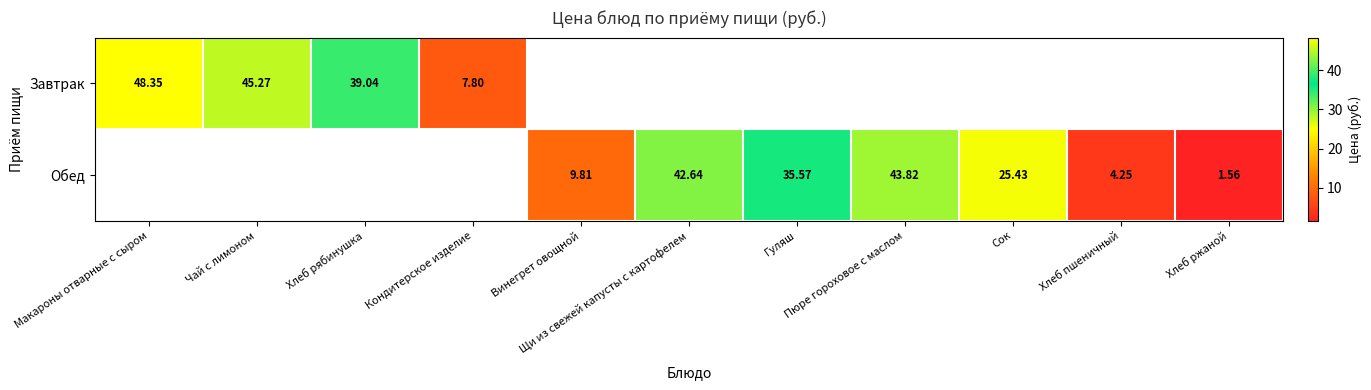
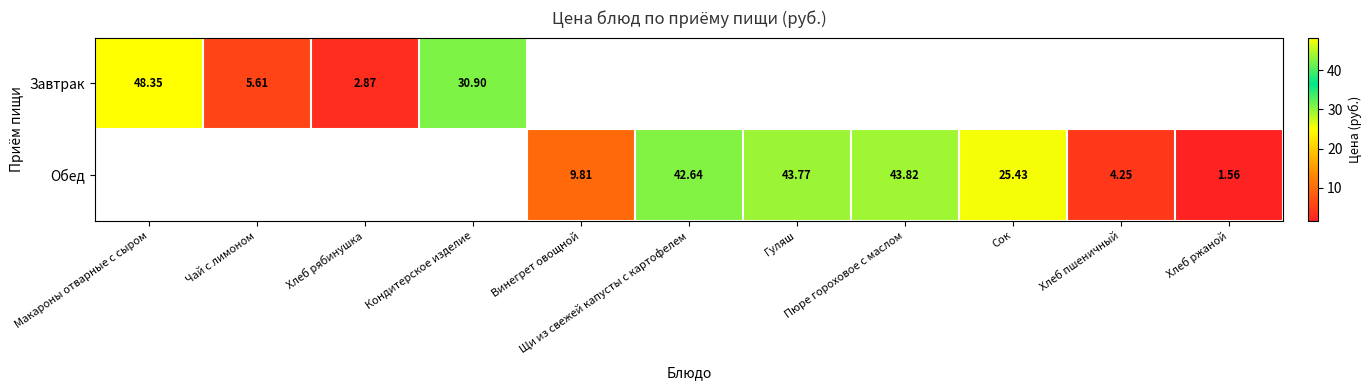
  {
    "Завтрак": {
      "Макароны отварные с сыром": 48.35,
-     "Чай с лимоном": 45.27,
-     "Хлеб рябинушка": 39.04,
-     "Кондитерское изделие": 7.80
+     "Чай с лимоном": 5.61,
+     "Хлеб рябинушка": 2.87,
+     "Кондитерское изделие": 30.90
    },
    "Обед": {
      "Винегрет овощной": 9.81,
      "Щи из свежей капусты с картофелем": 42.64,
-     "Гуляш": 35.57,
+     "Гуляш": 43.77,
      "Пюре гороховое с маслом": 43.82,
      "Сок": 25.43,
      "Хлеб пшеничный": 4.25,
      "Хлеб ржаной": 1.56
    }
  }
